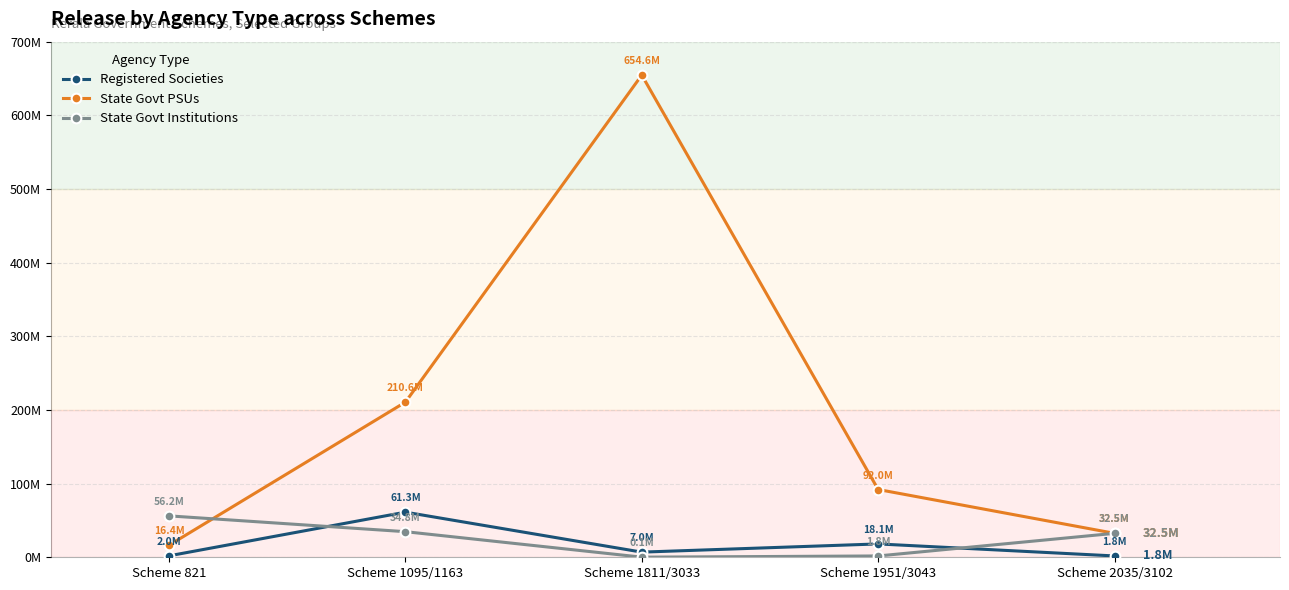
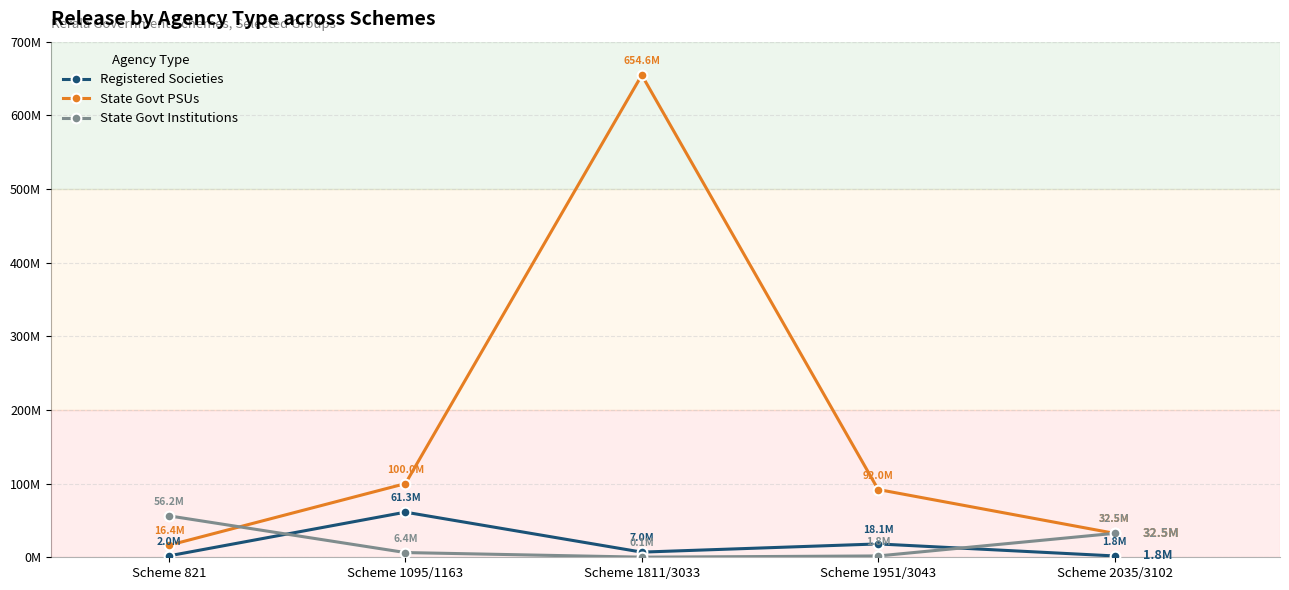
  {
    "Registered Societies": {
      "Scheme 1095/1163": "61.3M",
      "Scheme 1951/3043": "18.1M",
      "Scheme 2035/3102": "1.8M"
    },
    "State Govt PSUs": {
      "Scheme 821": "16.4M",
-     "Scheme 1095/1163": "210.6M",
+     "Scheme 1095/1163": "100.0M",
      "Scheme 1811/3033": "654.6M",
      "Scheme 1951/3043": "92.0M"
    },
    "State Govt Institutions": {
      "Scheme 821": "56.2M",
-     "Scheme 1095/1163": "34.8M"
+     "Scheme 1095/1163": "6.4M"
    }
  }
